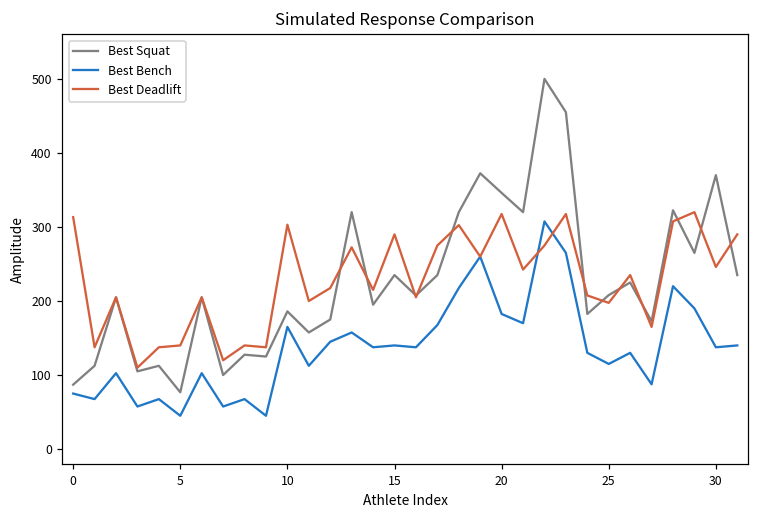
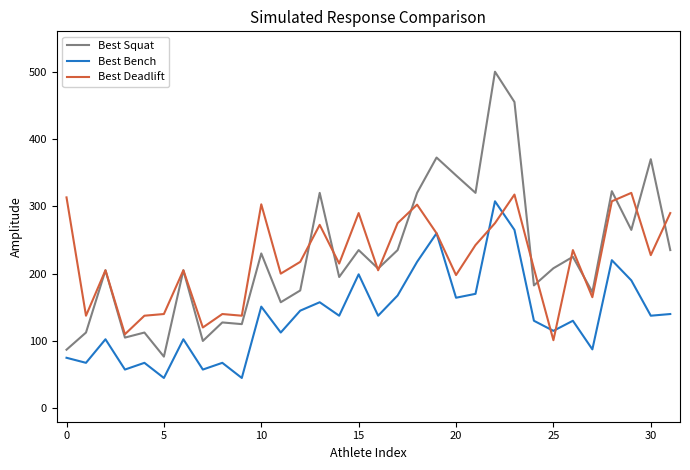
  {
    "Best Squat": {
      "0": 90,
      "5": 80,
-     "10": 190,
+     "10": 230,
      "15": 240,
      "20": 350,
      "25": 210,
      "30": 370
    },
    "Best Bench": {
      "0": 80,
      "5": 50,
-     "10": 170,
-     "15": 140,
-     "20": 180,
+     "10": 150,
+     "15": 200,
+     "20": 160,
      "25": 120,
      "30": 140
    },
    "Best Deadlift": {
      "0": 310,
      "5": 140,
      "10": 300,
      "15": 290,
-     "20": 320,
-     "25": 200,
-     "30": 250
+     "20": 200,
+     "25": 100,
+     "30": 230
    }
  }
